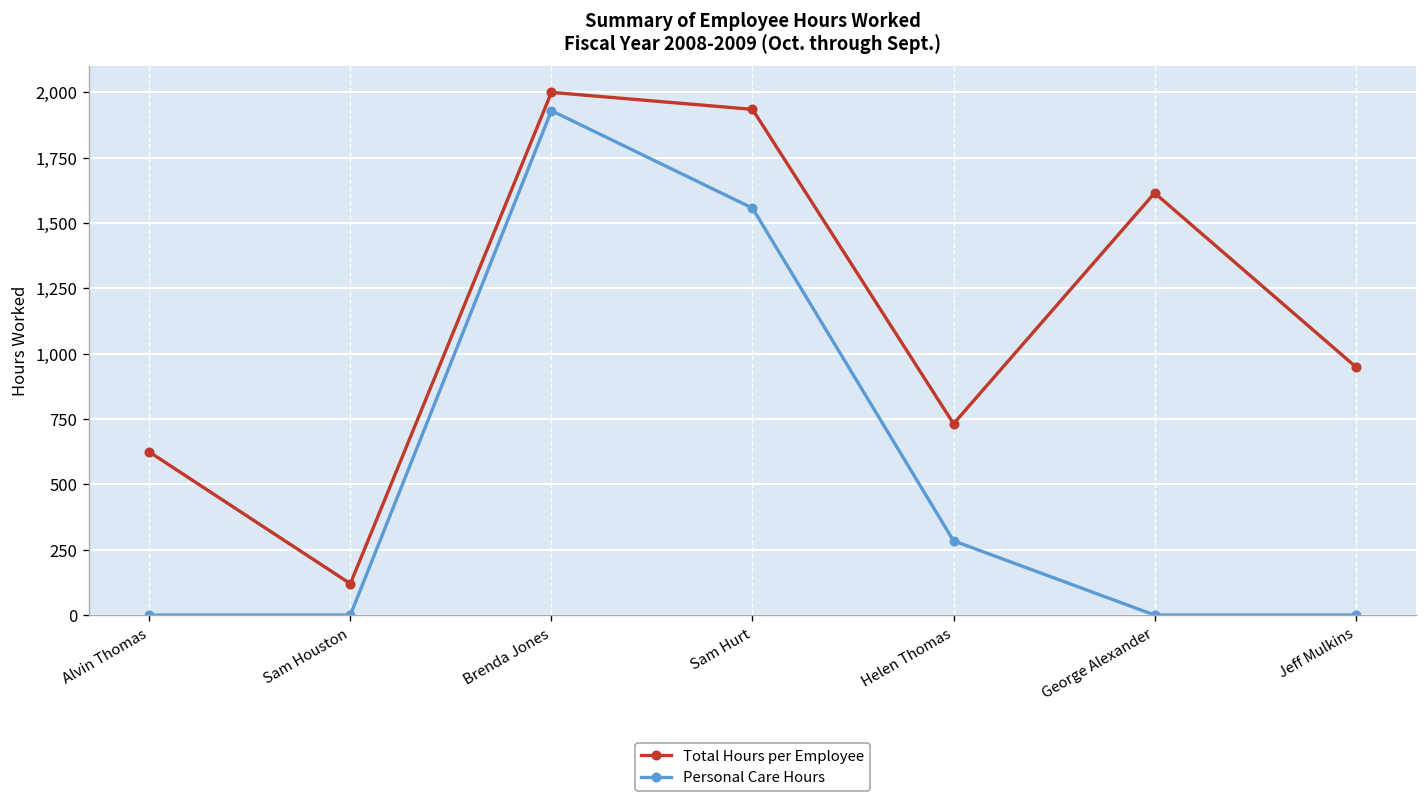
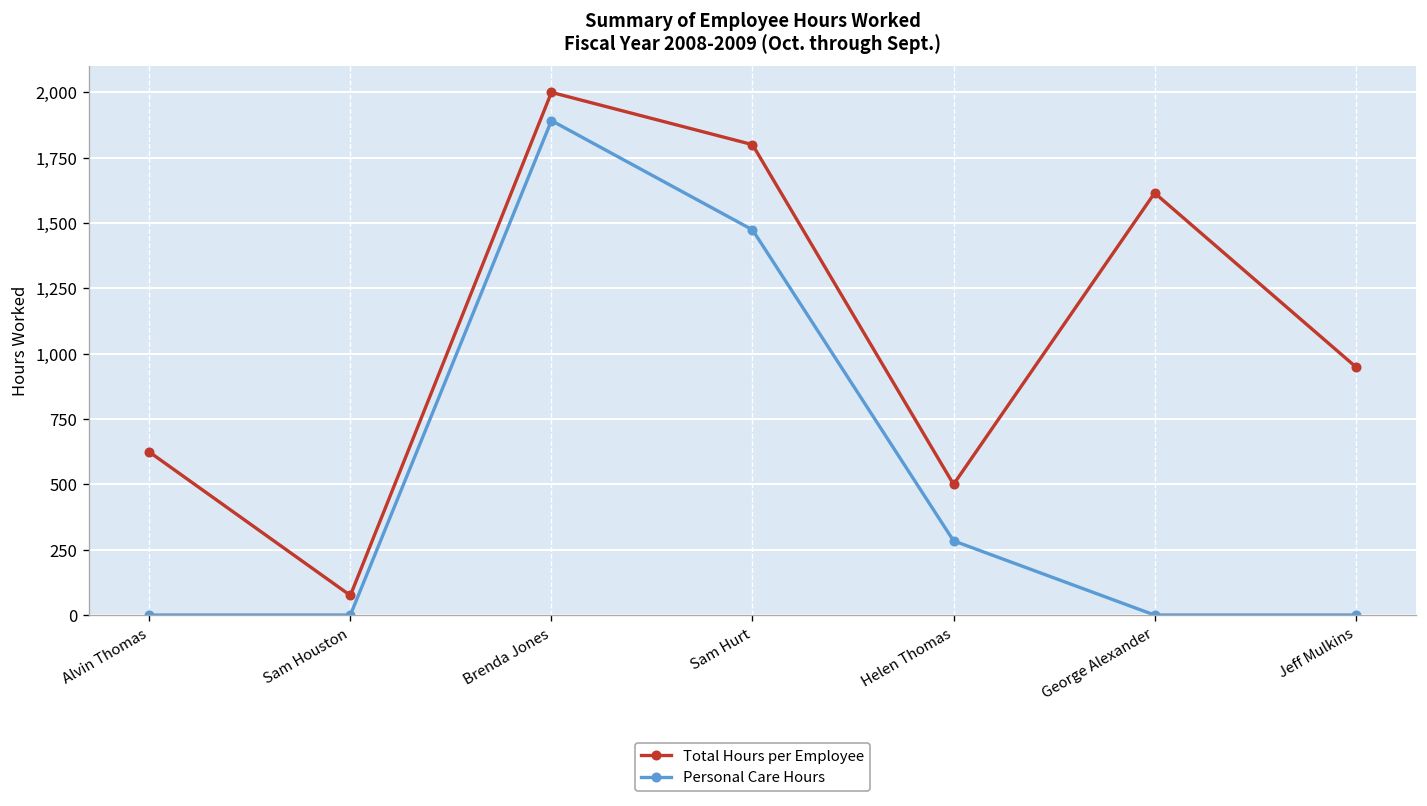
  {
    "Total Hours per Employee": {
      "Alvin Thomas": "620",
-     "Sam Houston": "120",
+     "Sam Houston": "80",
      "Brenda Jones": "2,000",
-     "Sam Hurt": "1,940",
-     "Helen Thomas": "730",
+     "Sam Hurt": "1,800",
+     "Helen Thomas": "500",
      "George Alexander": "1,620",
      "Jeff Mulkins": "950"
    },
    "Personal Care Hours": {
      "Alvin Thomas": "0",
      "Sam Houston": "0",
-     "Brenda Jones": "1,930",
-     "Sam Hurt": "1,560",
+     "Brenda Jones": "1,890",
+     "Sam Hurt": "1,470",
      "Helen Thomas": "280",
      "George Alexander": "0",
      "Jeff Mulkins": "0"
    }
  }
